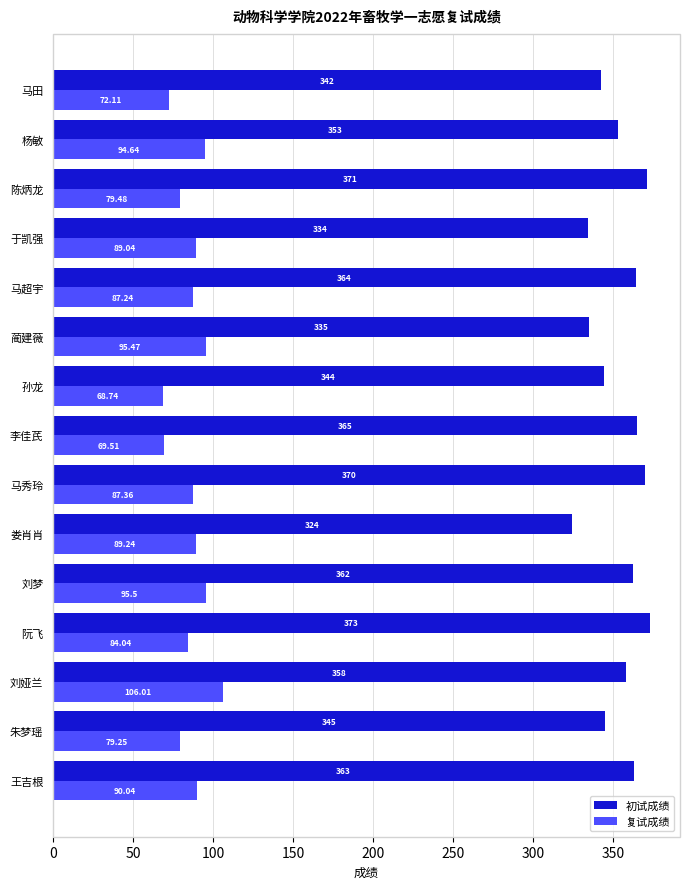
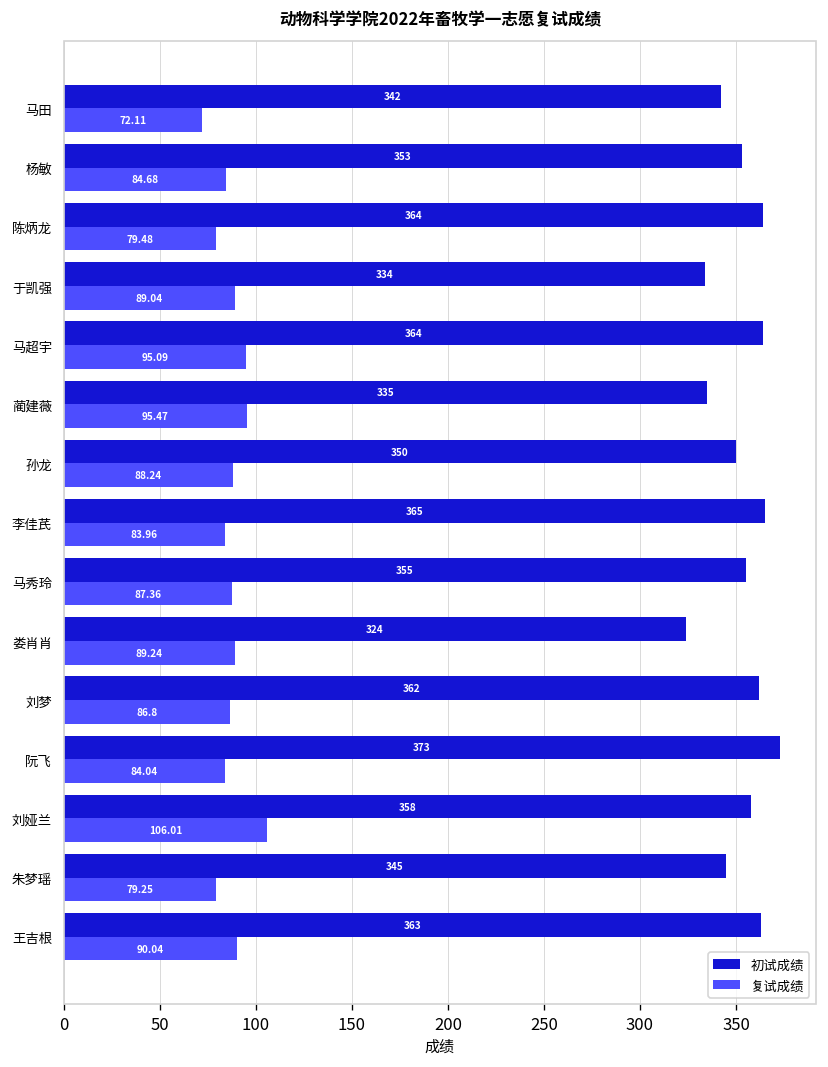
  {
    "初试成绩": {
      "马田": 342,
      "杨敏": 353,
-     "陈炳龙": 371,
+     "陈炳龙": 364,
      "于凯强": 334,
      "马超宇": 364,
      "蔺建薇": 335,
-     "孙龙": 344,
+     "孙龙": 350,
      "李佳芪": 365,
-     "马秀玲": 370,
+     "马秀玲": 355,
      "娄肖肖": 324,
      "刘梦": 362,
      "阮飞": 373,
      "刘娅兰": 358,
      "朱梦瑶": 345,
      "王吉根": 363
    },
    "复试成绩": {
      "马田": 72.11,
-     "杨敏": 94.64,
+     "杨敏": 84.68,
      "陈炳龙": 79.48,
      "于凯强": 89.04,
-     "马超宇": 87.24,
+     "马超宇": 95.09,
      "蔺建薇": 95.47,
-     "孙龙": 68.74,
-     "李佳芪": 69.51,
+     "孙龙": 88.24,
+     "李佳芪": 83.96,
      "马秀玲": 87.36,
      "娄肖肖": 89.24,
-     "刘梦": 95.5,
+     "刘梦": 86.8,
      "阮飞": 84.04,
      "刘娅兰": 106.01,
      "朱梦瑶": 79.25,
      "王吉根": 90.04
    }
  }
